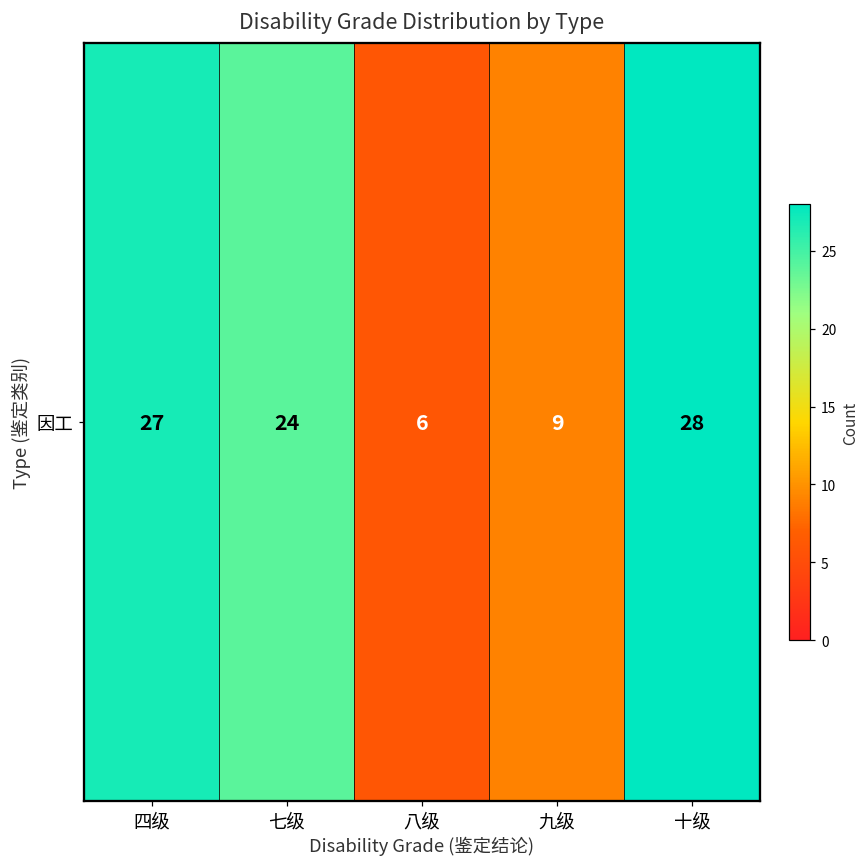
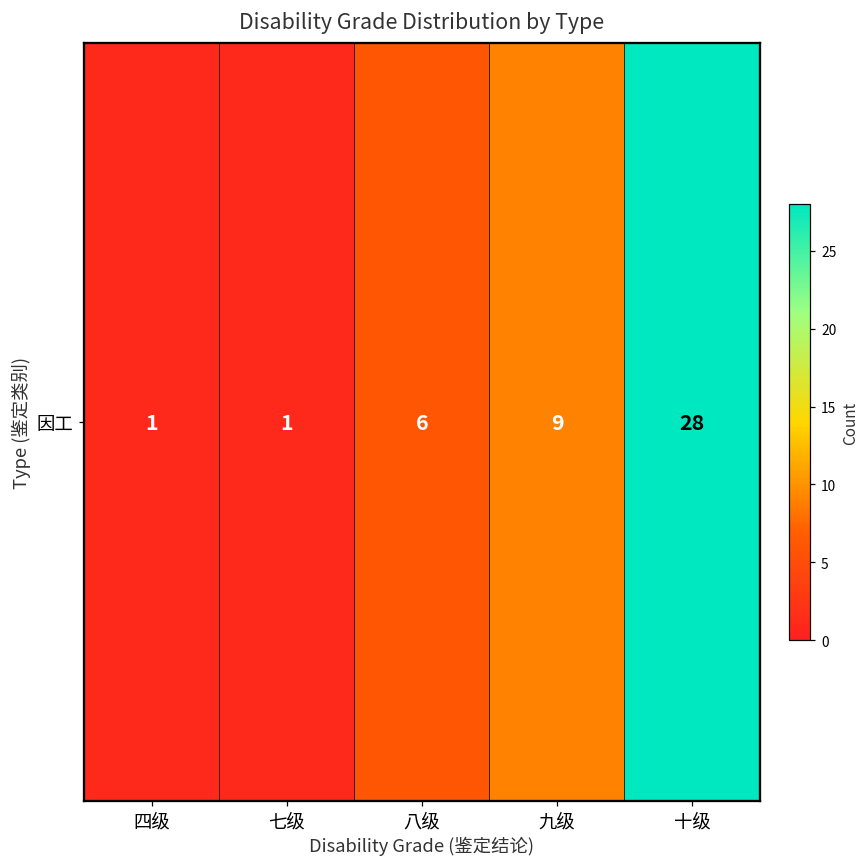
  {
    "因工": {
-     "四级": 27,
-     "七级": 24,
+     "四级": 1,
+     "七级": 1,
      "八级": 6,
      "九级": 9,
      "十级": 28
    }
  }
